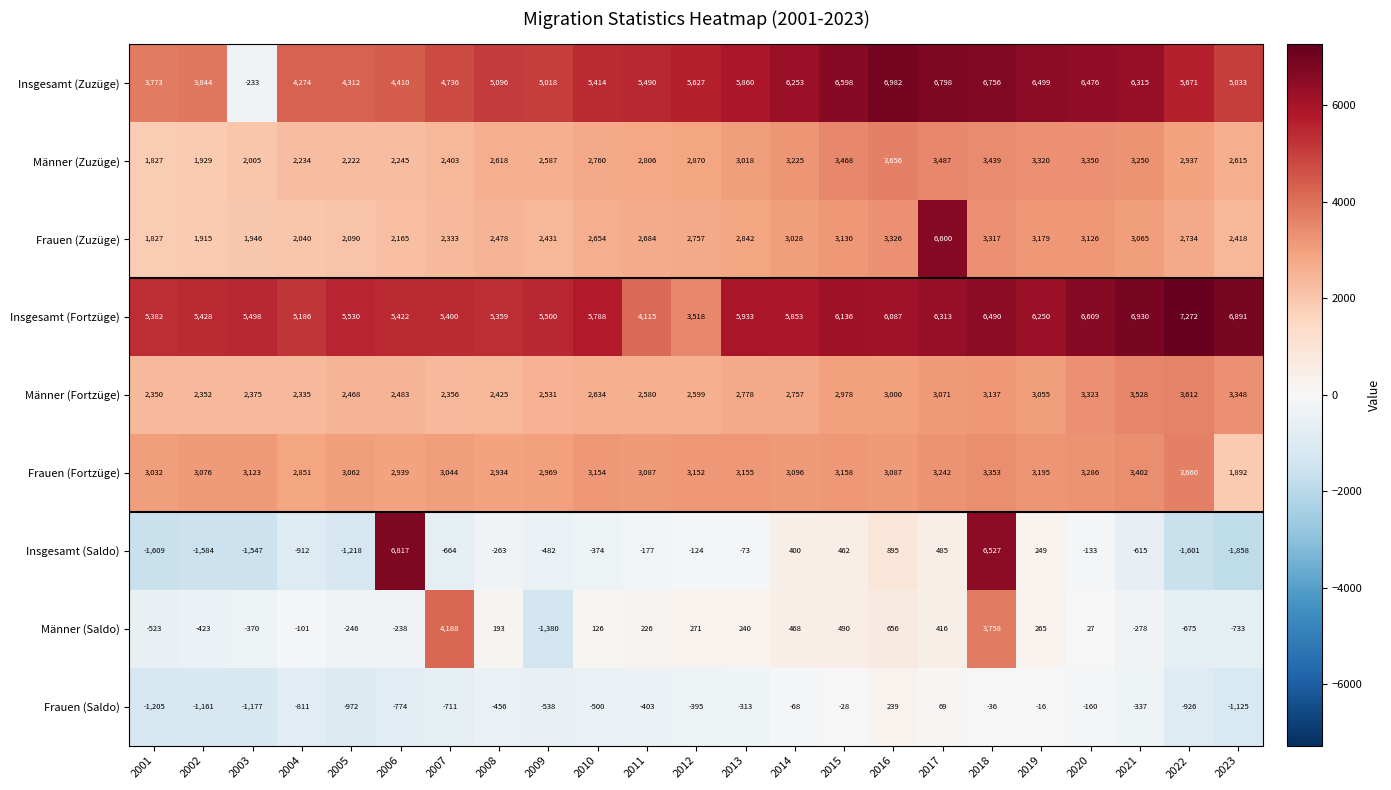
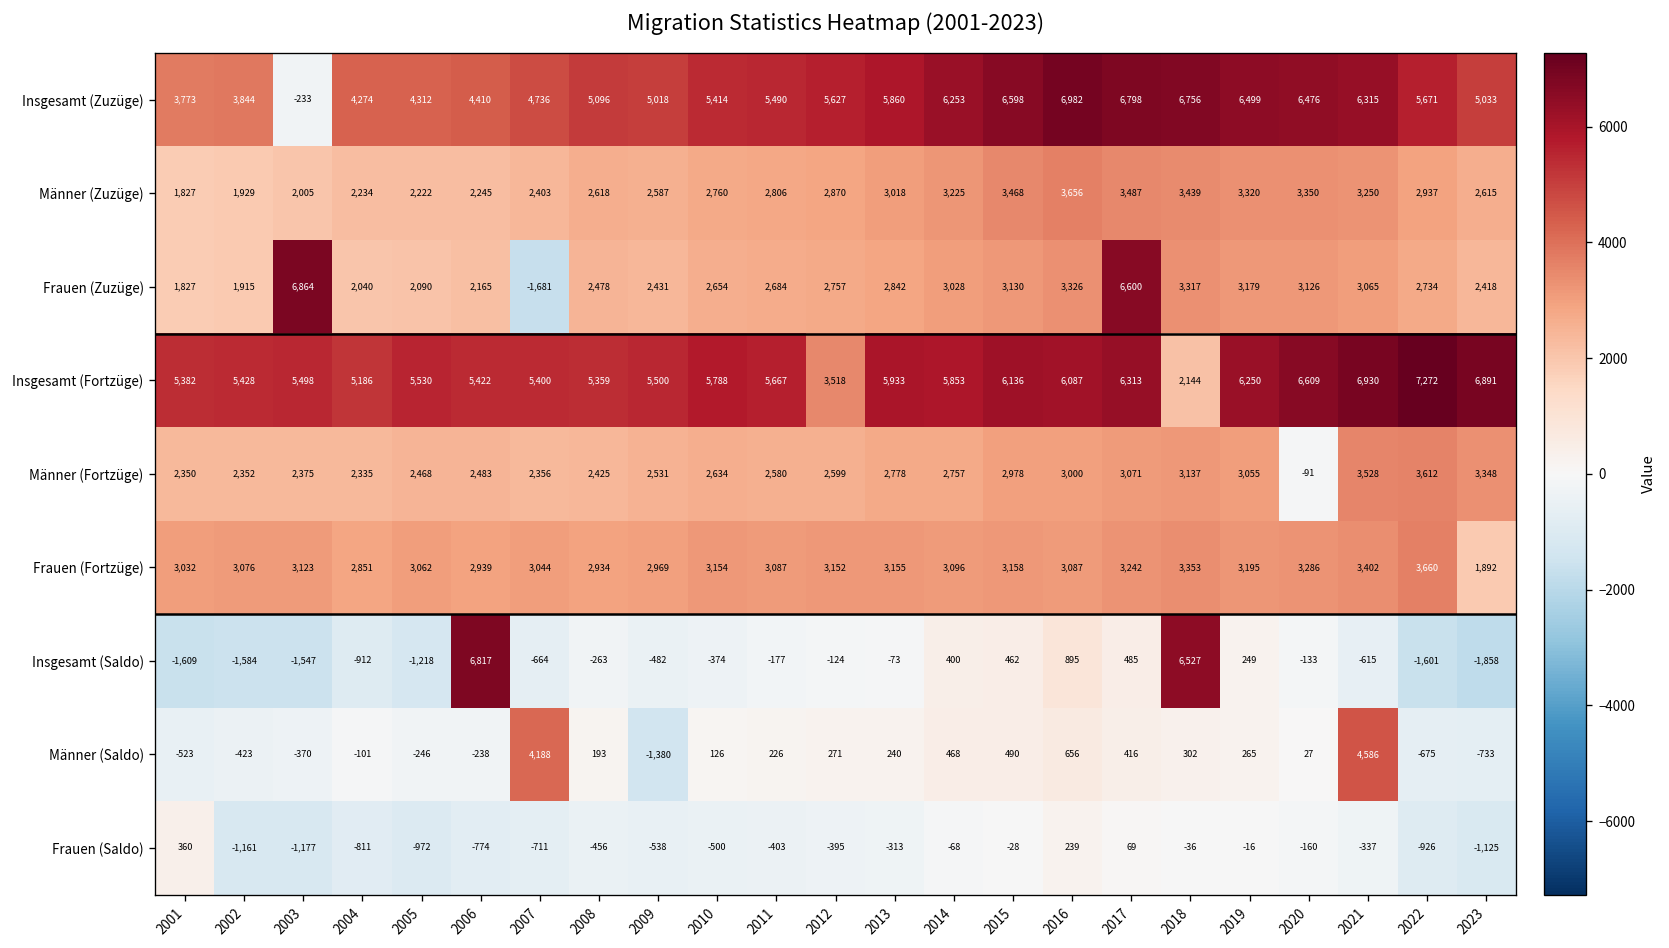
  {
    "Frauen (Zuzüge)": {
      "2001": "1,827",
      "2002": "1,915",
-     "2003": "1,946",
+     "2003": "6,864",
      "2004": "2,040",
      "2005": "2,090",
      "2006": "2,165",
-     "2007": "2,333",
+     "2007": "-1,681",
      "2008": "2,478",
      "2009": "2,431",
      "2010": "2,654",
      "2011": "2,684",
      "2012": "2,757",
      "2013": "2,842",
      "2014": "3,028",
      "2015": "3,130",
      "2016": "3,326",
      "2017": "6,600",
      "2018": "3,317",
      "2019": "3,179",
      "2020": "3,126",
      "2021": "3,065",
      "2022": "2,734",
      "2023": "2,418"
    },
    "Insgesamt (Fortzüge)": {
      "2001": "5,382",
      "2002": "5,428",
      "2003": "5,498",
      "2004": "5,186",
      "2005": "5,530",
      "2006": "5,422",
      "2007": "5,400",
      "2008": "5,359",
      "2009": "5,500",
      "2010": "5,788",
-     "2011": "4,115",
+     "2011": "5,667",
      "2012": "3,518",
      "2013": "5,933",
      "2014": "5,853",
      "2015": "6,136",
      "2016": "6,087",
      "2017": "6,313",
-     "2018": "6,490",
+     "2018": "2,144",
      "2019": "6,250",
      "2020": "6,609",
      "2021": "6,930",
      "2022": "7,272",
      "2023": "6,891"
    },
    "Männer (Fortzüge)": {
      "2001": "2,350",
      "2002": "2,352",
      "2003": "2,375",
      "2004": "2,335",
      "2005": "2,468",
      "2006": "2,483",
      "2007": "2,356",
      "2008": "2,425",
      "2009": "2,531",
      "2010": "2,634",
      "2011": "2,580",
      "2012": "2,599",
      "2013": "2,778",
      "2014": "2,757",
      "2015": "2,978",
      "2016": "3,000",
      "2017": "3,071",
      "2018": "3,137",
      "2019": "3,055",
-     "2020": "3,323",
+     "2020": "-91",
      "2021": "3,528",
      "2022": "3,612",
      "2023": "3,348"
    },
    "Männer (Saldo)": {
      "2001": "-523",
      "2002": "-423",
      "2003": "-370",
      "2004": "-101",
      "2005": "-246",
      "2006": "-238",
      "2007": "4,188",
      "2008": "193",
      "2009": "-1,380",
      "2010": "126",
      "2011": "226",
      "2012": "271",
      "2013": "240",
      "2014": "468",
      "2015": "490",
      "2016": "656",
      "2017": "416",
-     "2018": "3,758",
+     "2018": "302",
      "2019": "265",
      "2020": "27",
-     "2021": "-278",
+     "2021": "4,586",
      "2022": "-675",
      "2023": "-733"
    },
    "Frauen (Saldo)": {
-     "2001": "-1,205",
+     "2001": "360",
      "2002": "-1,161",
      "2003": "-1,177",
      "2004": "-811",
      "2005": "-972",
      "2006": "-774",
      "2007": "-711",
      "2008": "-456",
      "2009": "-538",
      "2010": "-500",
      "2011": "-403",
      "2012": "-395",
      "2013": "-313",
      "2014": "-68",
      "2015": "-28",
      "2016": "239",
      "2017": "69",
      "2018": "-36",
      "2019": "-16",
      "2020": "-160",
      "2021": "-337",
      "2022": "-926",
      "2023": "-1,125"
    }
  }
